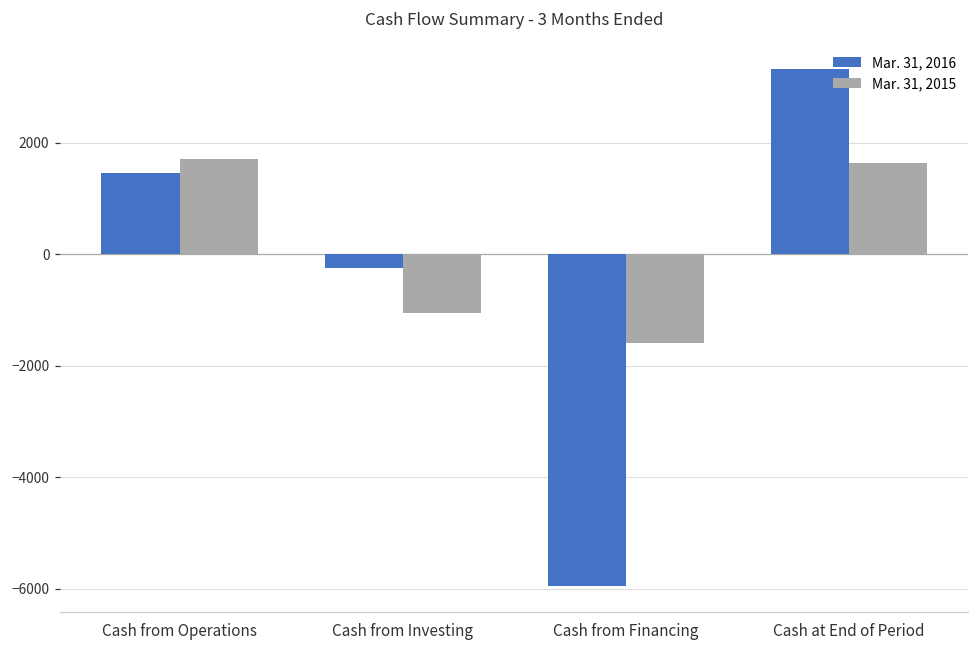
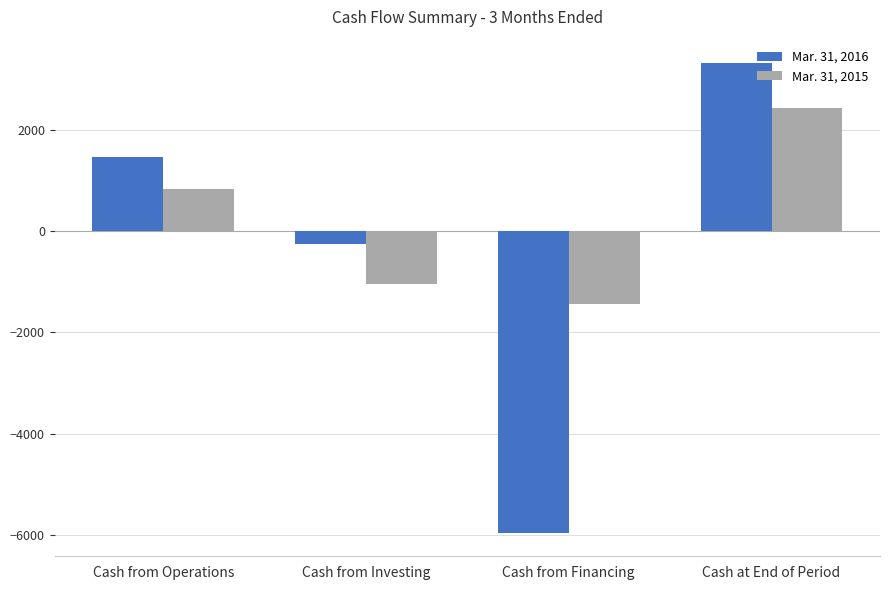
  {
    "Mar. 31, 2016": {
      "Cash from Operations": 1500,
      "Cash from Investing": -300,
      "Cash from Financing": -6000,
      "Cash at End of Period": 3300
    },
    "Mar. 31, 2015": {
-     "Cash from Operations": 1700,
+     "Cash from Operations": 800,
      "Cash from Investing": -1100,
-     "Cash from Financing": -1600,
-     "Cash at End of Period": 1600
+     "Cash from Financing": -1400,
+     "Cash at End of Period": 2400
    }
  }
